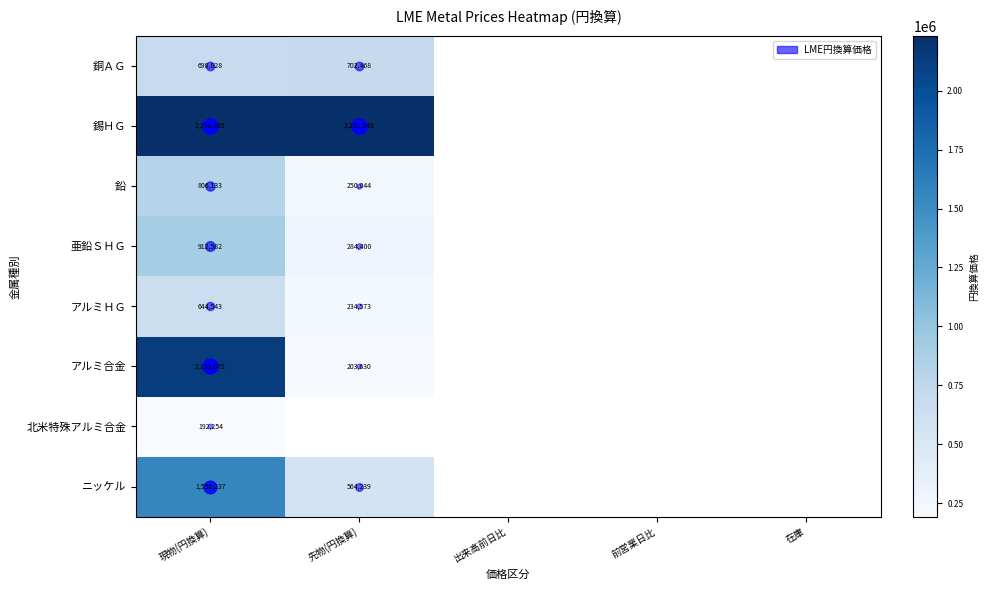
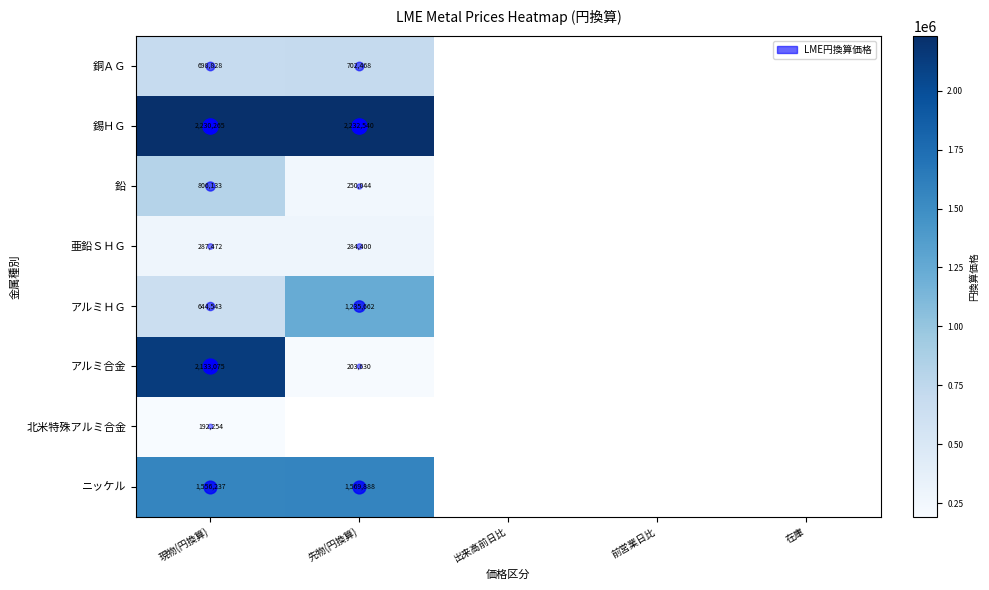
  {
    "亜鉛ＳＨＧ": {
-     "現物(円換算)": "912,582"
+     "現物(円換算)": "287,472"
    },
    "アルミＨＧ": {
-     "先物(円換算)": "234,573"
+     "先物(円換算)": "1,235,662"
    },
    "ニッケル": {
-     "先物(円換算)": "564,239"
+     "先物(円換算)": "1,569,888"
    }
  }
